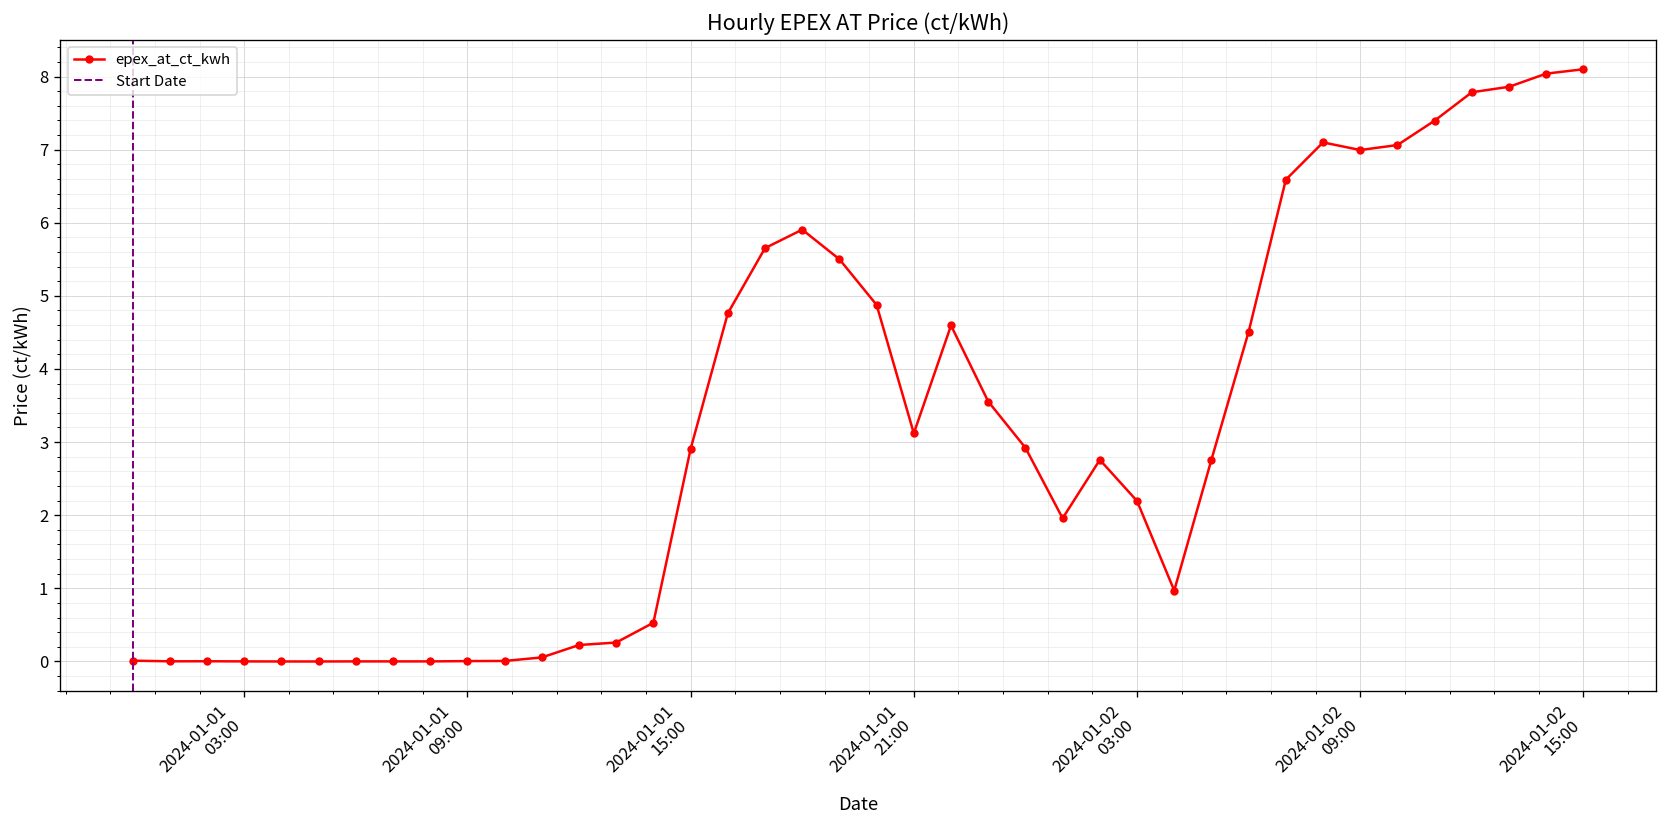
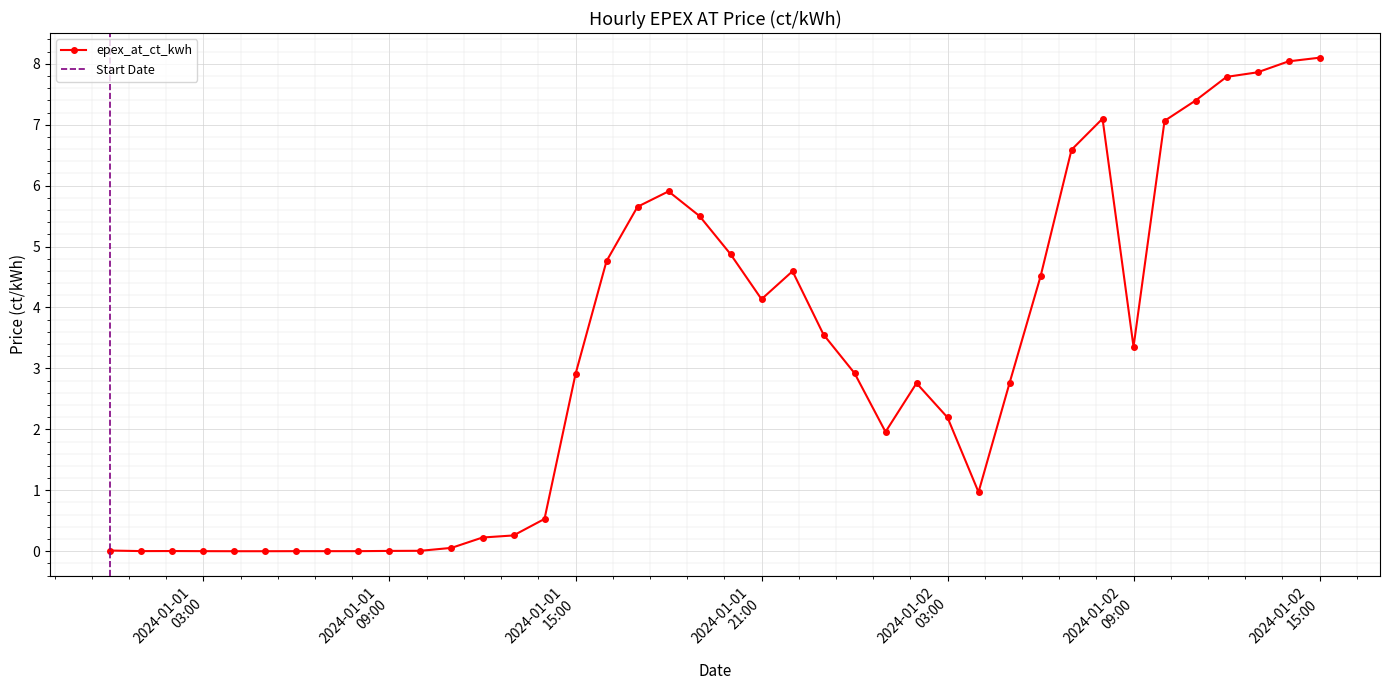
  {
    "2024-01-01 03:00": 0.0,
    "2024-01-01 09:00": 0.0,
    "2024-01-01 15:00": 2.9,
-   "2024-01-01 21:00": 3.1,
+   "2024-01-01 21:00": 4.1,
    "2024-01-02 03:00": 2.2,
-   "2024-01-02 09:00": 7.0,
+   "2024-01-02 09:00": 3.4,
    "2024-01-02 15:00": 8.1
  }
